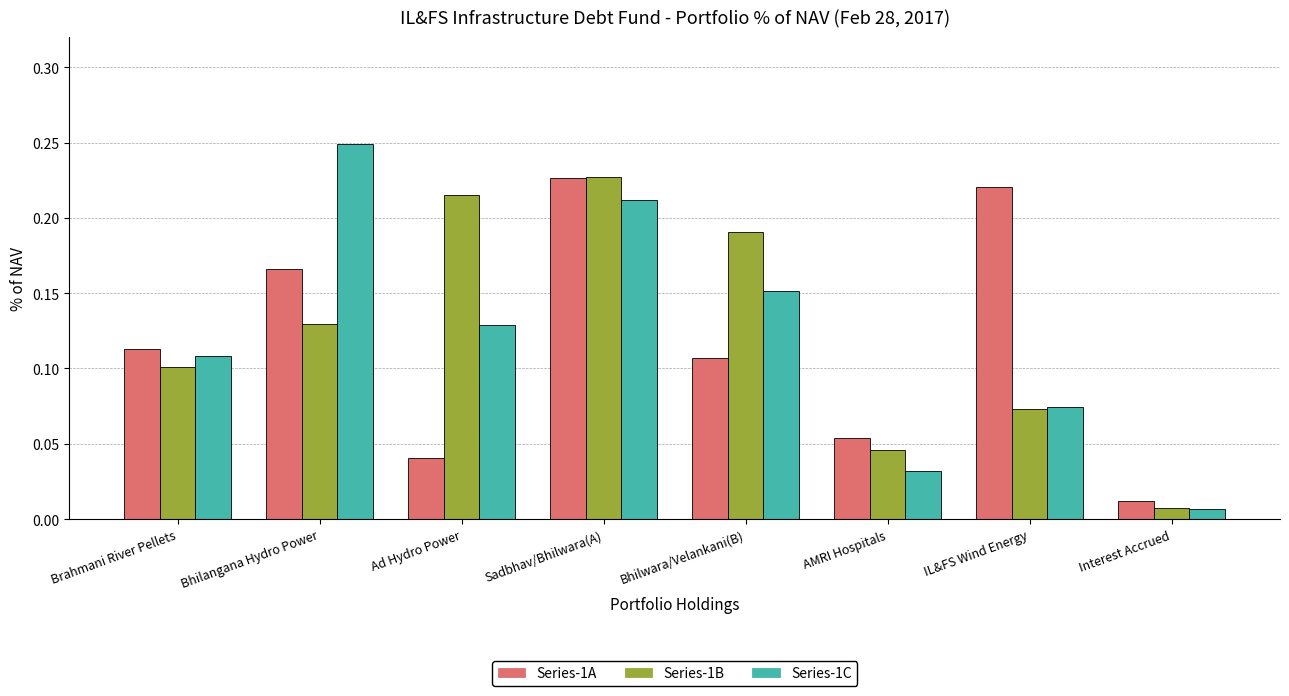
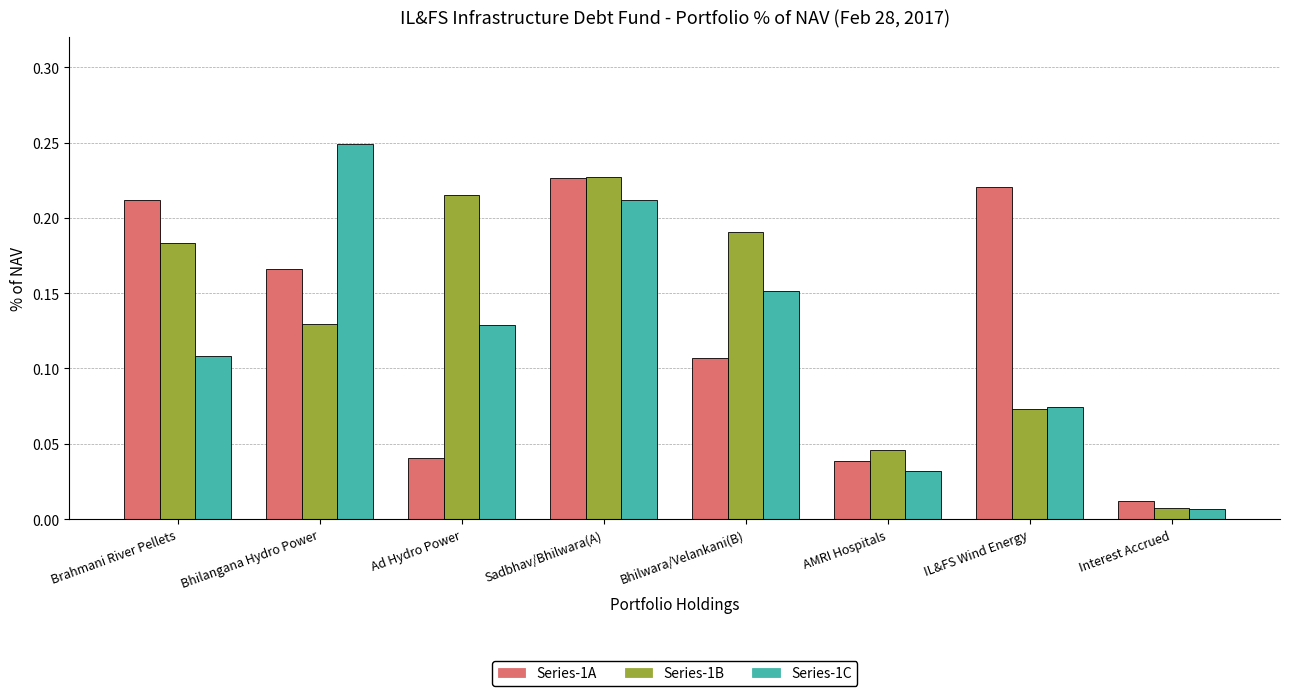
  {
    "Series-1A": {
-     "Brahmani River Pellets": 0.113,
+     "Brahmani River Pellets": 0.212,
      "Bhilangana Hydro Power": 0.166,
      "Ad Hydro Power": 0.040,
      "Sadbhav/Bhilwara(A)": 0.226,
      "Bhilwara/Velankani(B)": 0.107,
-     "AMRI Hospitals": 0.054,
+     "AMRI Hospitals": 0.039,
      "IL&FS Wind Energy": 0.221,
      "Interest Accrued": 0.012
    },
    "Series-1B": {
-     "Brahmani River Pellets": 0.101,
+     "Brahmani River Pellets": 0.183,
      "Bhilangana Hydro Power": 0.129,
      "Ad Hydro Power": 0.215,
      "Sadbhav/Bhilwara(A)": 0.227,
      "Bhilwara/Velankani(B)": 0.190,
      "AMRI Hospitals": 0.046,
      "IL&FS Wind Energy": 0.073,
      "Interest Accrued": 0.007
    },
    "Series-1C": {
      "Brahmani River Pellets": 0.108,
      "Bhilangana Hydro Power": 0.249,
      "Ad Hydro Power": 0.129,
      "Sadbhav/Bhilwara(A)": 0.212,
      "Bhilwara/Velankani(B)": 0.151,
      "AMRI Hospitals": 0.032,
      "IL&FS Wind Energy": 0.074,
      "Interest Accrued": 0.007
    }
  }
